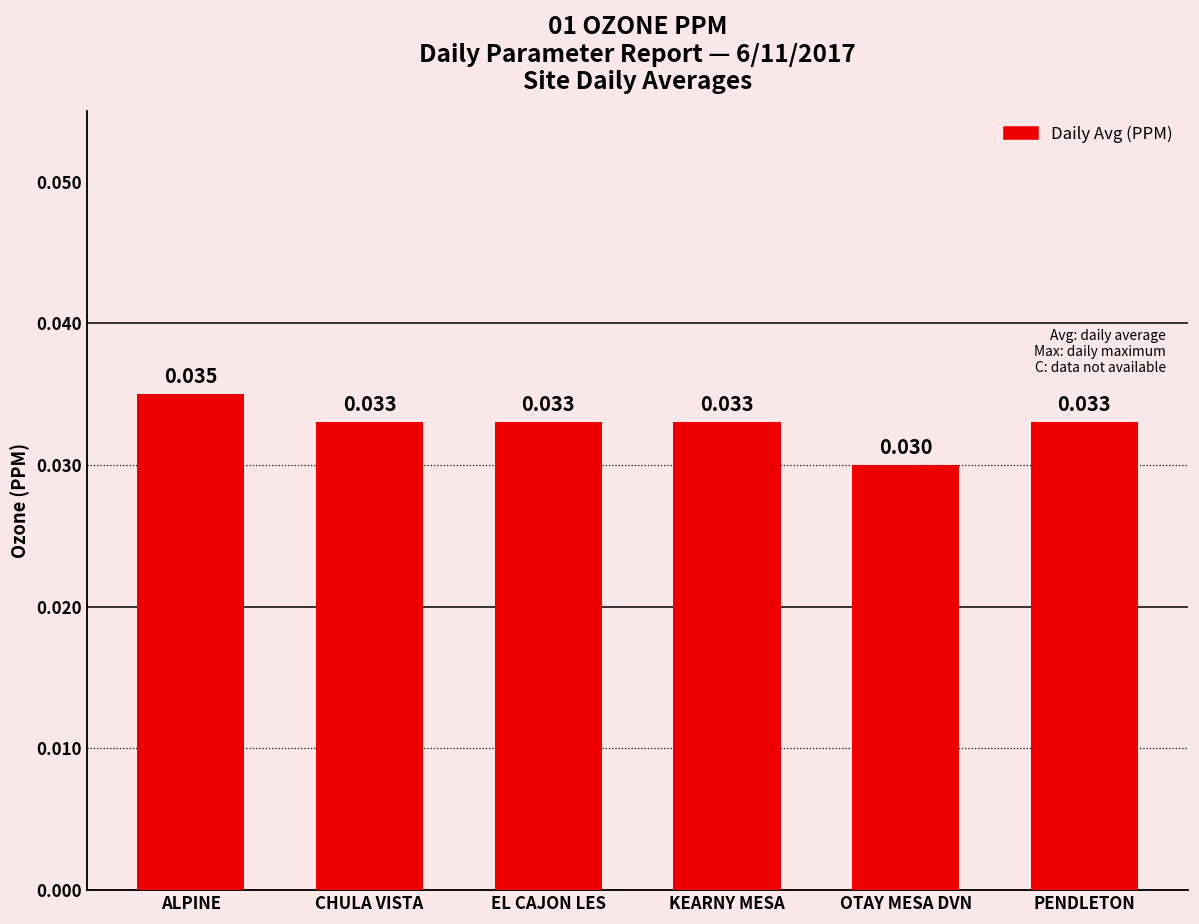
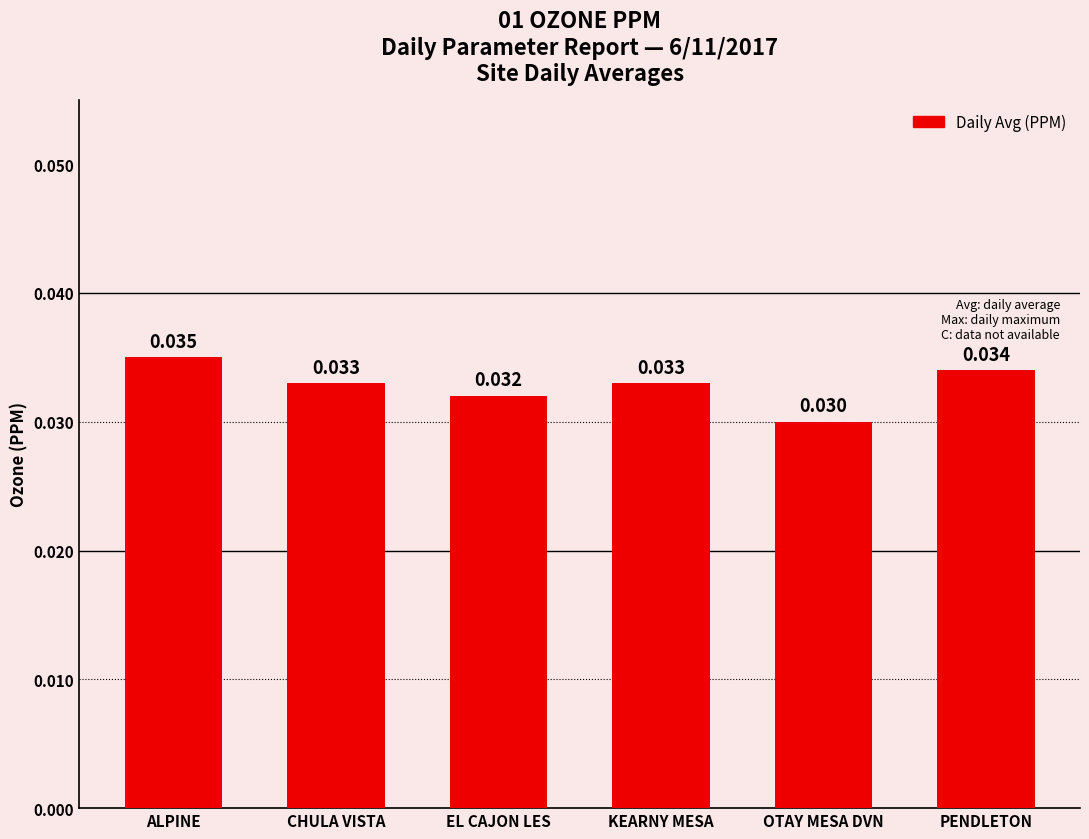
  {
    "ALPINE": 0.035,
    "CHULA VISTA": 0.033,
-   "EL CAJON LES": 0.033,
+   "EL CAJON LES": 0.032,
    "KEARNY MESA": 0.033,
    "OTAY MESA DVN": 0.030,
-   "PENDLETON": 0.033
+   "PENDLETON": 0.034
  }
